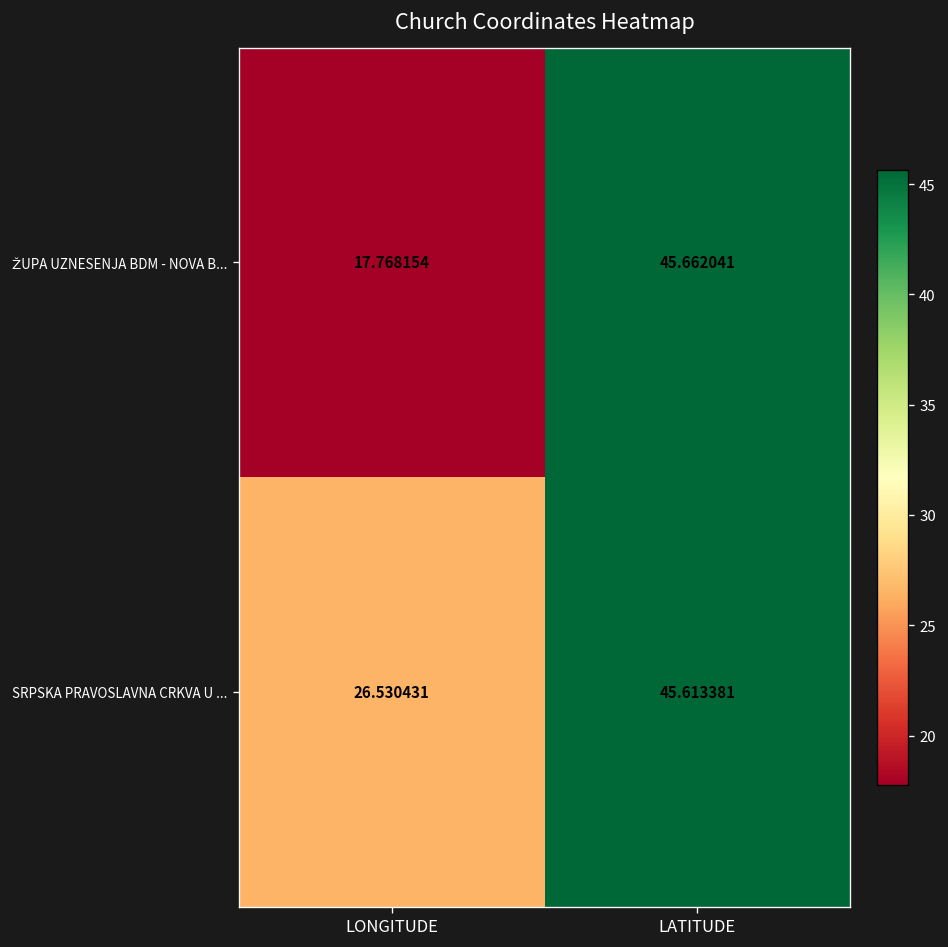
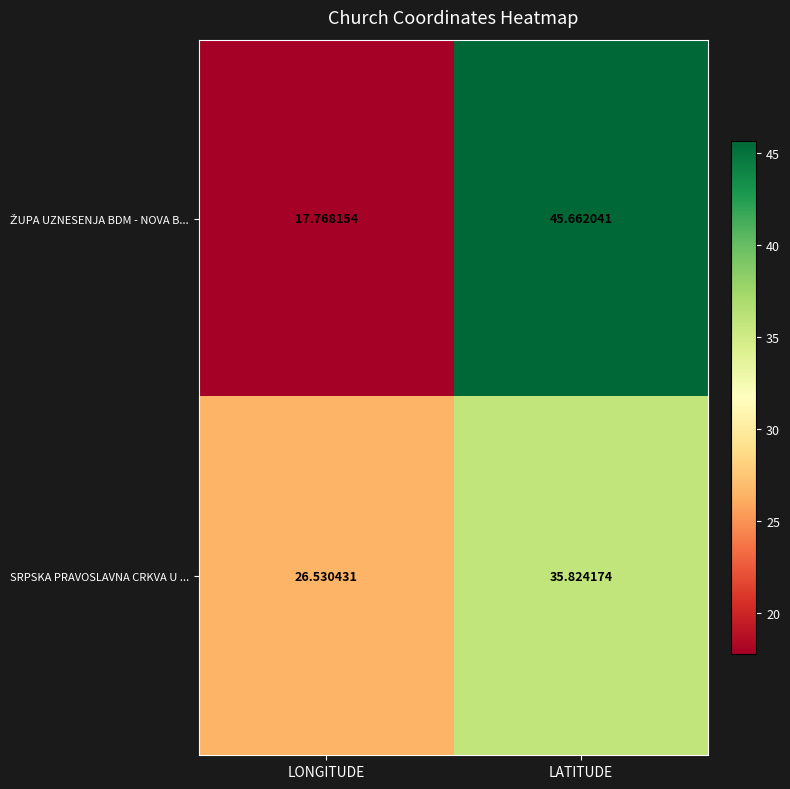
  {
    "ŽUPA UZNESENJA BDM - NOVA B...": {
      "LONGITUDE": 17.768154,
      "LATITUDE": 45.662041
    },
    "SRPSKA PRAVOSLAVNA CRKVA U ...": {
      "LONGITUDE": 26.530431,
-     "LATITUDE": 45.613381
+     "LATITUDE": 35.824174
    }
  }
